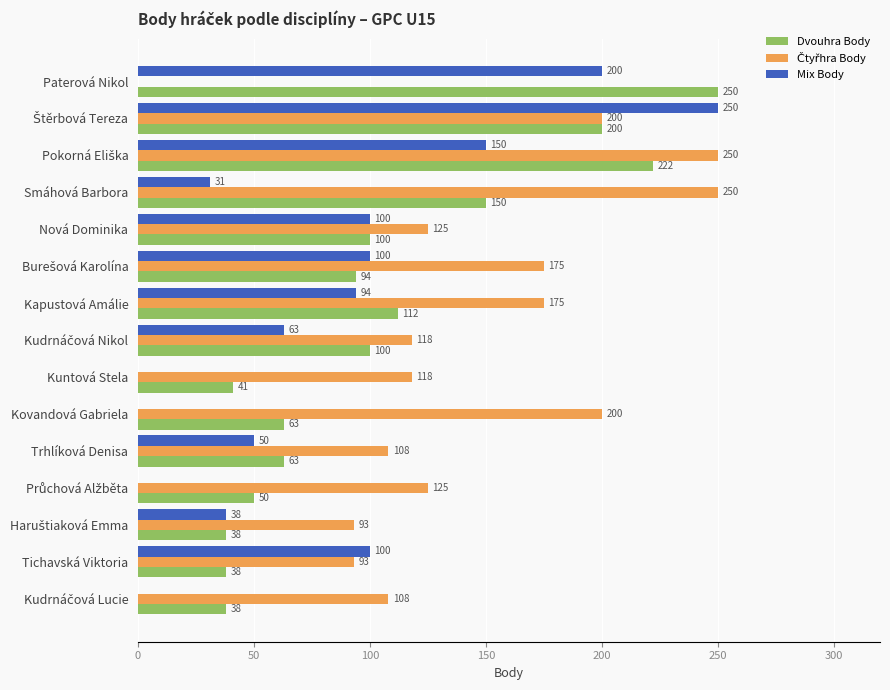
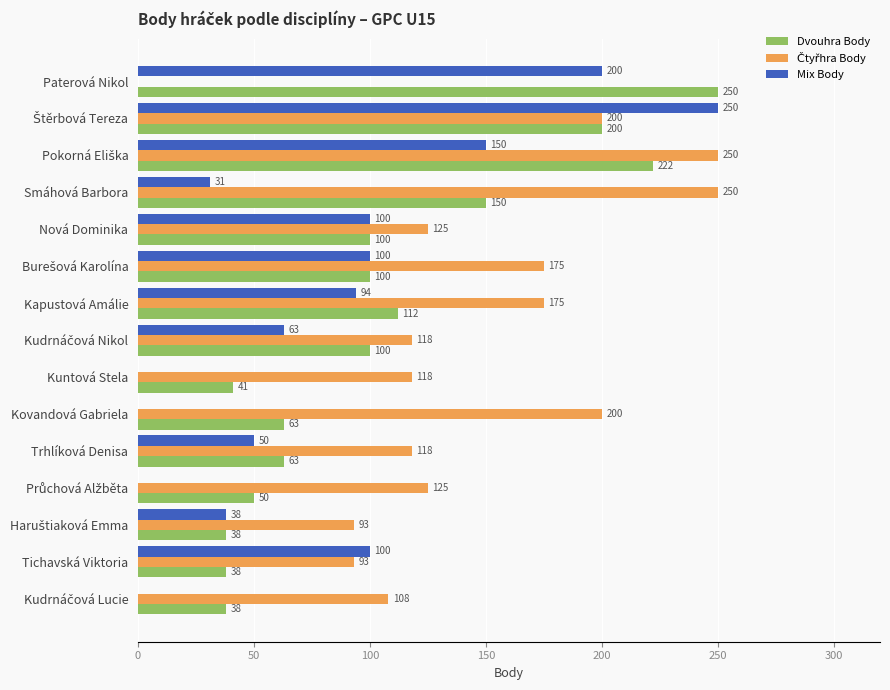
  {
    "Dvouhra Body": {
      "Paterová Nikol": 250,
      "Štěrbová Tereza": 200,
      "Pokorná Eliška": 222,
      "Smáhová Barbora": 150,
      "Nová Dominika": 100,
-     "Burešová Karolína": 94,
+     "Burešová Karolína": 100,
      "Kapustová Amálie": 112,
      "Kudrnáčová Nikol": 100,
      "Kuntová Stela": 41,
      "Kovandová Gabriela": 63,
      "Trhlíková Denisa": 63,
      "Průchová Alžběta": 50,
      "Haruštiaková Emma": 38,
      "Tichavská Viktoria": 38,
      "Kudrnáčová Lucie": 38
    },
    "Čtyřhra Body": {
      "Štěrbová Tereza": 200,
      "Pokorná Eliška": 250,
      "Smáhová Barbora": 250,
      "Nová Dominika": 125,
      "Burešová Karolína": 175,
      "Kapustová Amálie": 175,
      "Kudrnáčová Nikol": 118,
      "Kuntová Stela": 118,
      "Kovandová Gabriela": 200,
-     "Trhlíková Denisa": 108,
+     "Trhlíková Denisa": 118,
      "Průchová Alžběta": 125,
      "Haruštiaková Emma": 93,
      "Tichavská Viktoria": 93,
      "Kudrnáčová Lucie": 108
    },
    "Mix Body": {
      "Paterová Nikol": 200,
      "Štěrbová Tereza": 250,
      "Pokorná Eliška": 150,
      "Smáhová Barbora": 31,
      "Nová Dominika": 100,
      "Burešová Karolína": 100,
      "Kapustová Amálie": 94,
      "Kudrnáčová Nikol": 63,
      "Trhlíková Denisa": 50,
      "Haruštiaková Emma": 38,
      "Tichavská Viktoria": 100
    }
  }
